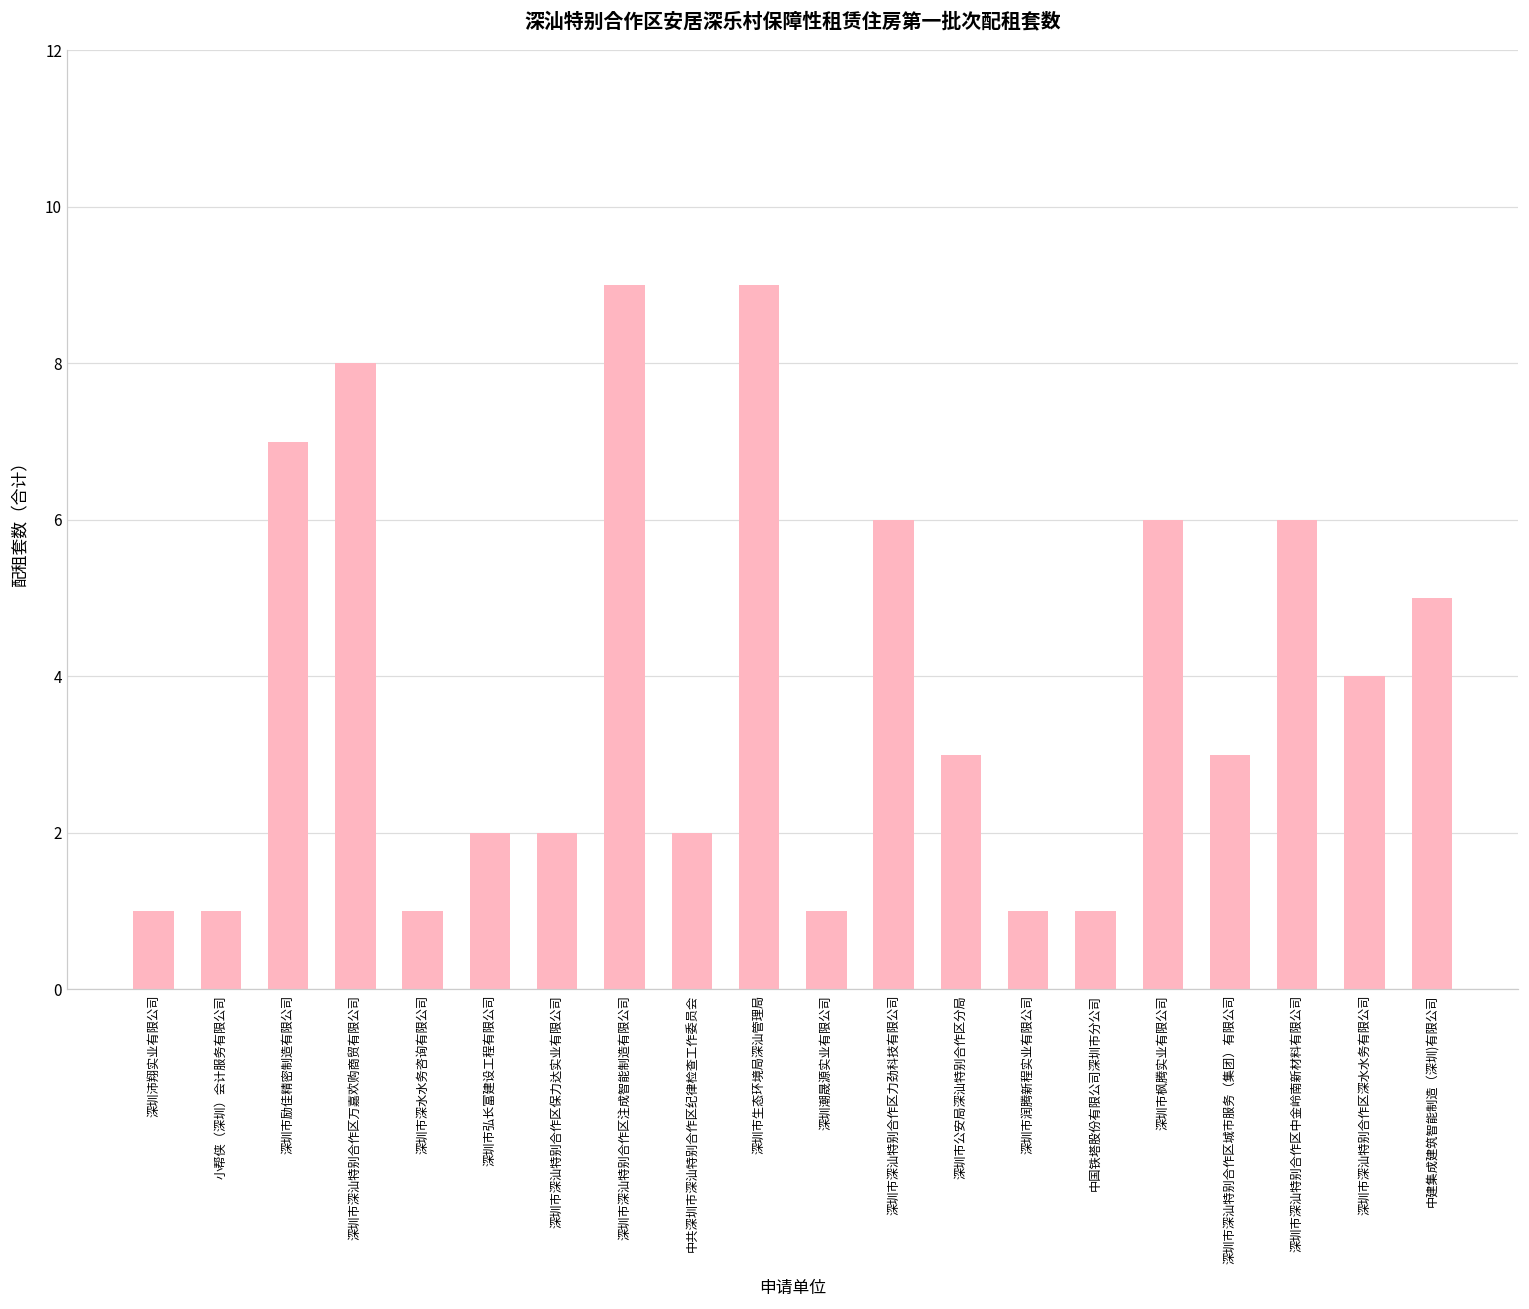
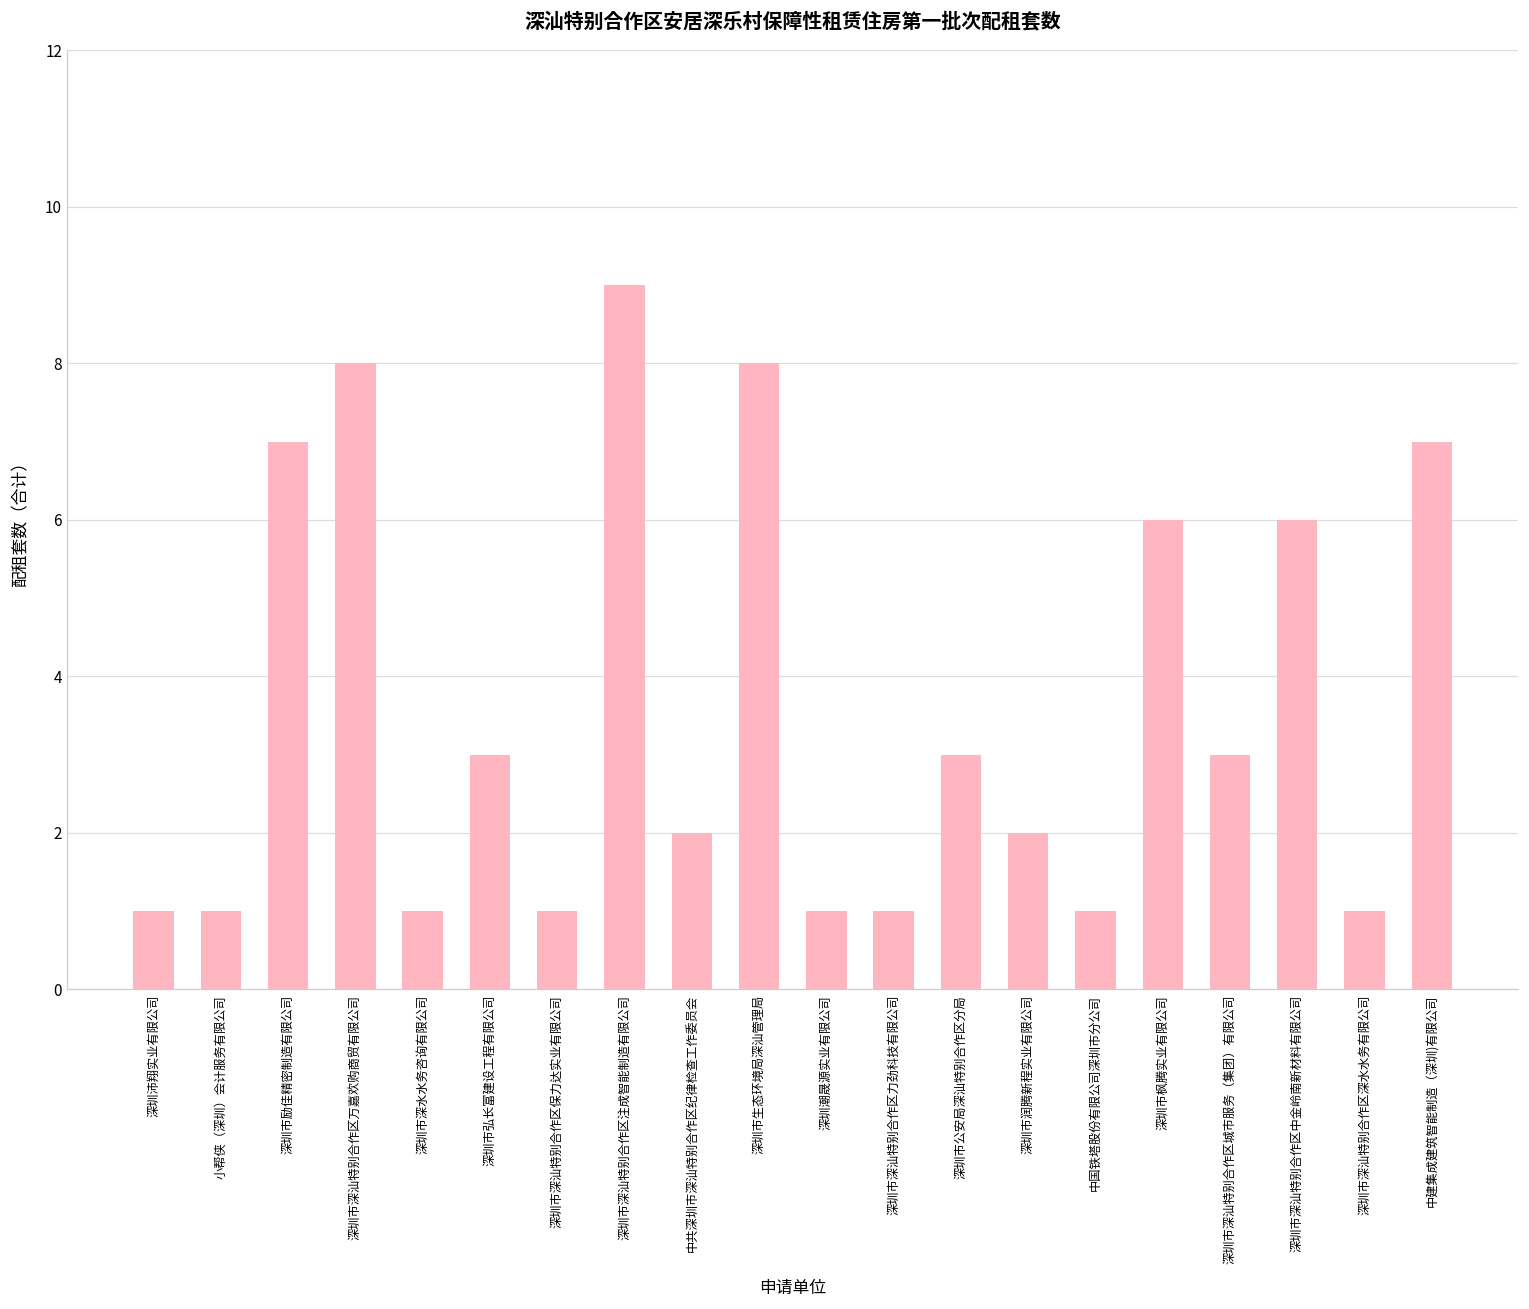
  {
    "深圳沛翔实业有限公司": 1,
    "小帮侠（深圳）会计服务有限公司": 1,
    "深圳市励佳精密制造有限公司": 7,
    "深圳市深汕特别合作区万嘉欢购商贸有限公司": 8,
    "深圳市深水水务咨询有限公司": 1,
-   "深圳市弘长富建设工程有限公司": 2,
-   "深圳市深汕特别合作区保力达实业有限公司": 2,
+   "深圳市弘长富建设工程有限公司": 3,
+   "深圳市深汕特别合作区保力达实业有限公司": 1,
    "深圳市深汕特别合作区注成智能制造有限公司": 9,
    "中共深圳市深汕特别合作区纪律检查工作委员会": 2,
-   "深圳市生态环境局深汕管理局": 9,
+   "深圳市生态环境局深汕管理局": 8,
    "深圳潮晟源实业有限公司": 1,
-   "深圳市深汕特别合作区力劲科技有限公司": 6,
+   "深圳市深汕特别合作区力劲科技有限公司": 1,
    "深圳市公安局深汕特别合作区分局": 3,
-   "深圳市润腾新程实业有限公司": 1,
+   "深圳市润腾新程实业有限公司": 2,
    "中国铁塔股份有限公司深圳市分公司": 1,
    "深圳市枫腾实业有限公司": 6,
    "深圳市深汕特别合作区城市服务（集团）有限公司": 3,
    "深圳市深汕特别合作区中金岭南新材料有限公司": 6,
-   "深圳市深汕特别合作区深水水务有限公司": 4,
-   "中建集成建筑智能制造（深圳)有限公司": 5
+   "深圳市深汕特别合作区深水水务有限公司": 1,
+   "中建集成建筑智能制造（深圳)有限公司": 7
  }
